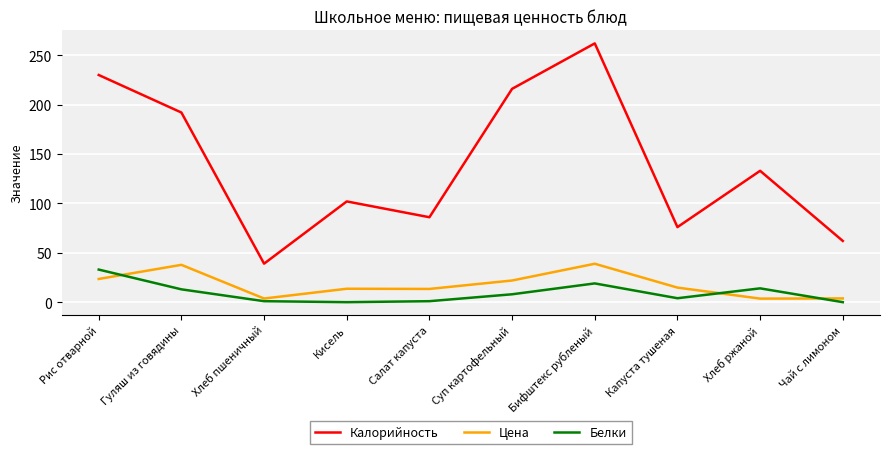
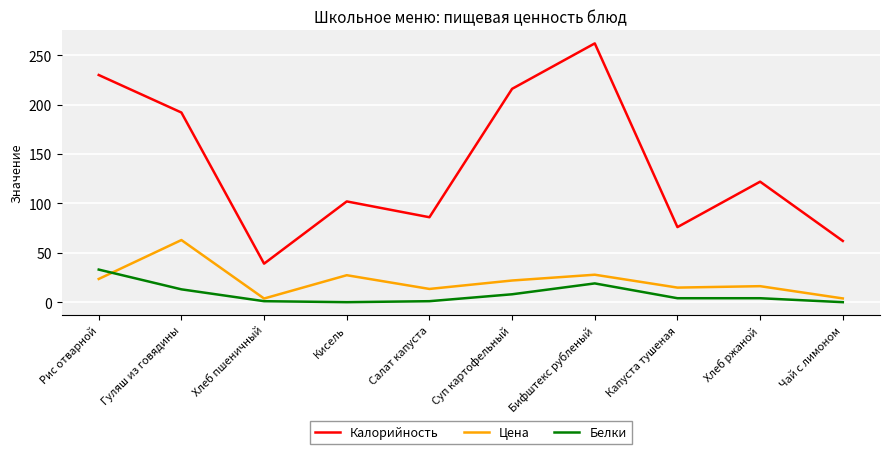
  {
    "Калорийность": {
      "Рис отварной": 230,
      "Гуляш из говядины": 190,
      "Хлеб пшеничный": 40,
      "Кисель": 100,
      "Салат капуста": 90,
      "Суп картофельный": 220,
      "Бифштекс рубленый": 260,
      "Капуста тушеная": 80,
-     "Хлеб ржаной": 130,
+     "Хлеб ржаной": 120,
      "Чай с лимоном": 60
    },
    "Цена": {
      "Рис отварной": 20,
-     "Гуляш из говядины": 40,
+     "Гуляш из говядины": 60,
      "Хлеб пшеничный": 0,
-     "Кисель": 10,
+     "Кисель": 30,
      "Салат капуста": 10,
      "Суп картофельный": 20,
-     "Бифштекс рубленый": 40,
+     "Бифштекс рубленый": 30,
      "Капуста тушеная": 10,
-     "Хлеб ржаной": 0,
+     "Хлеб ржаной": 20,
      "Чай с лимоном": 0
    },
    "Белки": {
      "Рис отварной": 30,
      "Гуляш из говядины": 10,
      "Хлеб пшеничный": 0,
      "Кисель": 0,
      "Салат капуста": 0,
      "Суп картофельный": 10,
      "Бифштекс рубленый": 20,
      "Капуста тушеная": 0,
-     "Хлеб ржаной": 10,
+     "Хлеб ржаной": 0,
      "Чай с лимоном": 0
    }
  }
